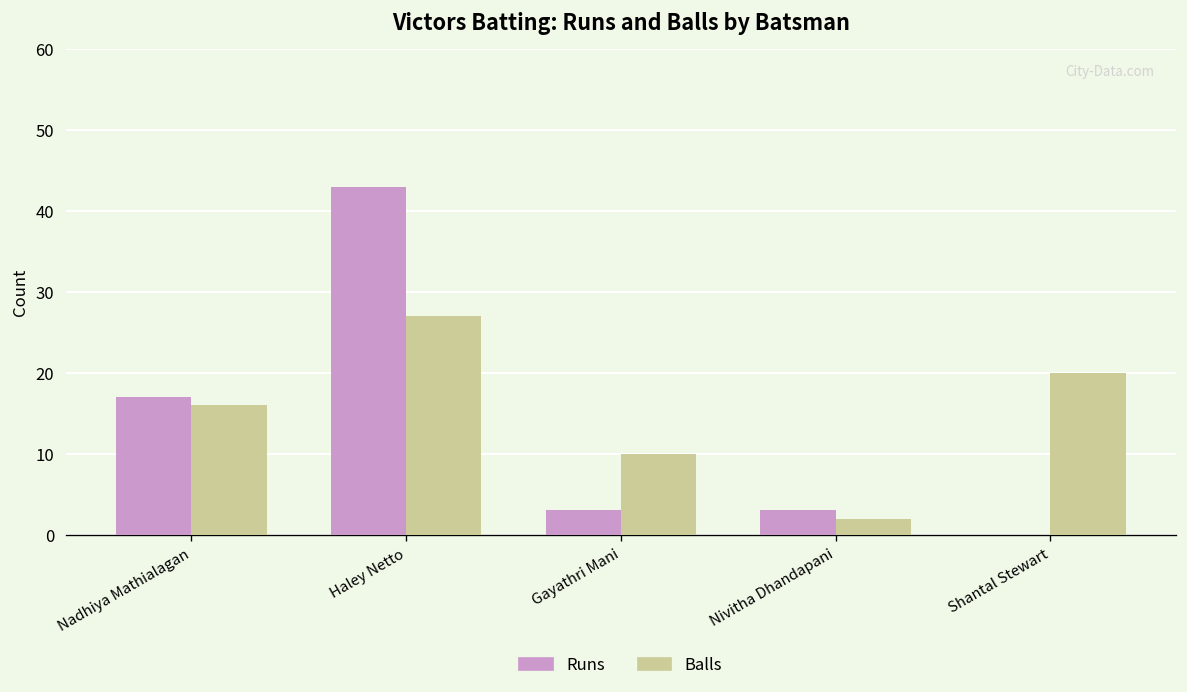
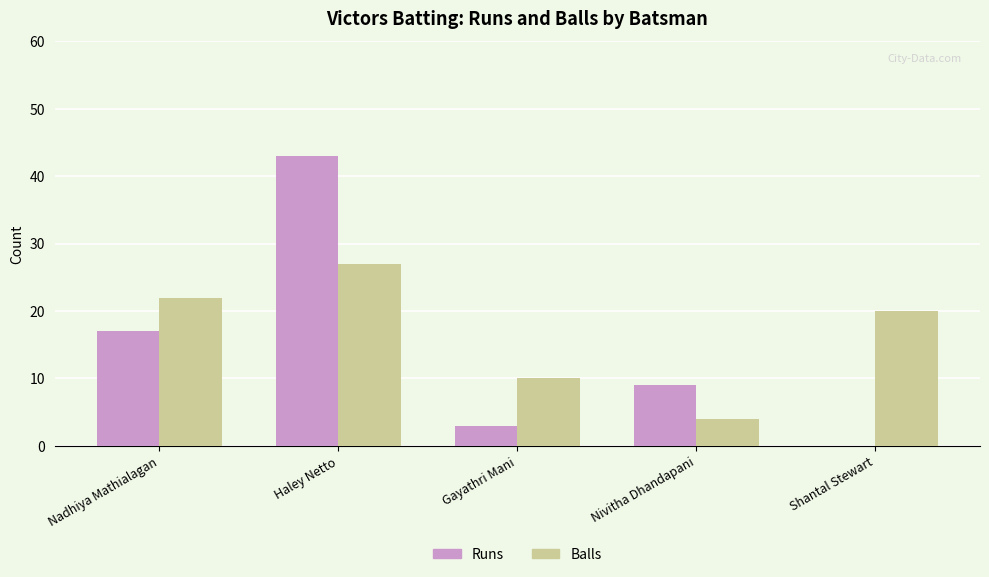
  {
    "Runs": {
      "Nadhiya Mathialagan": 17,
      "Haley Netto": 43,
      "Gayathri Mani": 3,
-     "Nivitha Dhandapani": 3,
+     "Nivitha Dhandapani": 9,
      "Shantal Stewart": 0
    },
    "Balls": {
-     "Nadhiya Mathialagan": 16,
+     "Nadhiya Mathialagan": 22,
      "Haley Netto": 27,
      "Gayathri Mani": 10,
-     "Nivitha Dhandapani": 2,
+     "Nivitha Dhandapani": 4,
      "Shantal Stewart": 20
    }
  }
